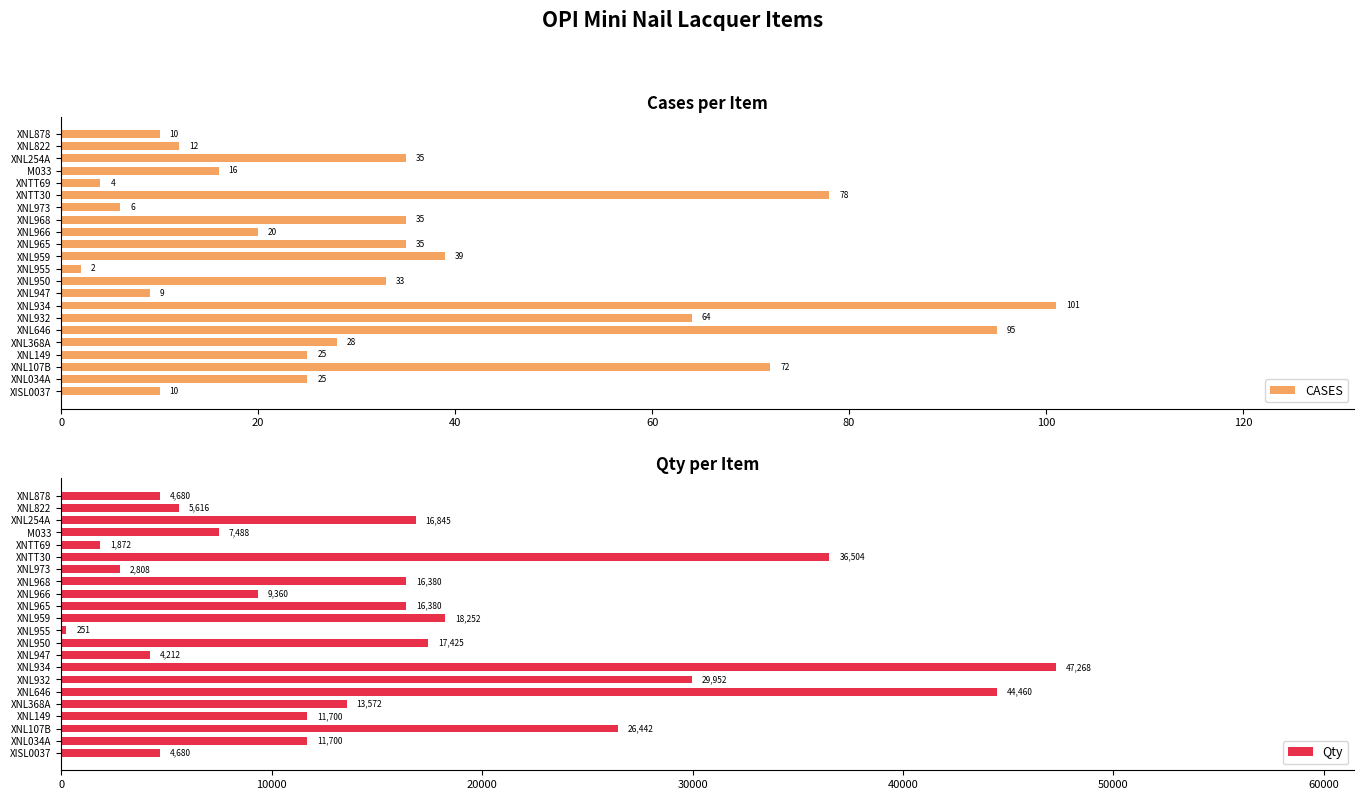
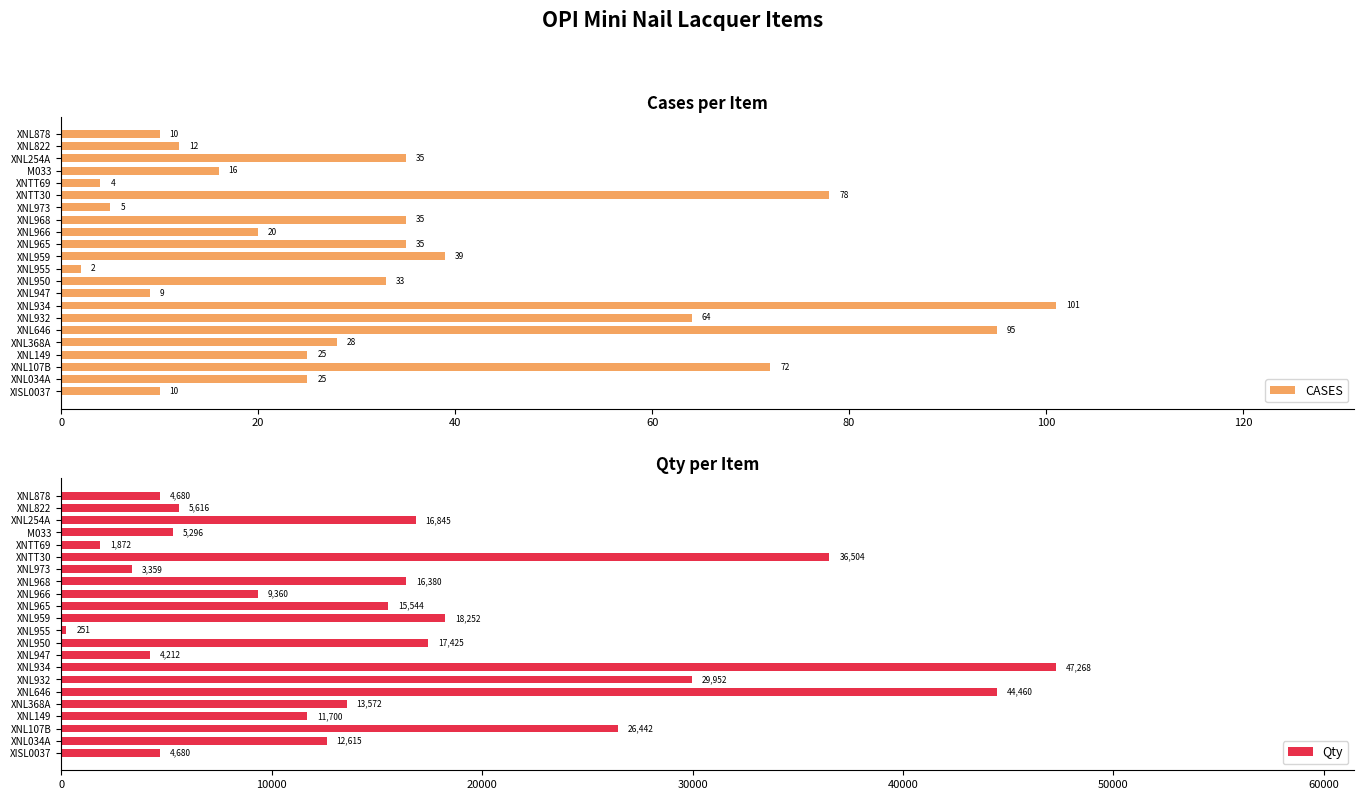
  {
    "Cases per Item": {
      "XNL878": "10",
      "XNL822": "12",
      "XNL254A": "35",
      "M033": "16",
      "XNTT69": "4",
      "XNTT30": "78",
-     "XNL973": "6",
+     "XNL973": "5",
      "XNL968": "35",
      "XNL966": "20",
      "XNL965": "35",
      "XNL959": "39",
      "XNL955": "2",
      "XNL950": "33",
      "XNL947": "9",
      "XNL934": "101",
      "XNL932": "64",
      "XNL646": "95",
      "XNL368A": "28",
      "XNL149": "25",
      "XNL107B": "72",
      "XNL034A": "25",
      "XISL0037": "10"
    },
    "Qty per Item": {
      "XNL878": "4,680",
      "XNL822": "5,616",
      "XNL254A": "16,845",
-     "M033": "7,488",
+     "M033": "5,296",
      "XNTT69": "1,872",
      "XNTT30": "36,504",
-     "XNL973": "2,808",
+     "XNL973": "3,359",
      "XNL968": "16,380",
      "XNL966": "9,360",
-     "XNL965": "16,380",
+     "XNL965": "15,544",
      "XNL959": "18,252",
      "XNL955": "251",
      "XNL950": "17,425",
      "XNL947": "4,212",
      "XNL934": "47,268",
      "XNL932": "29,952",
      "XNL646": "44,460",
      "XNL368A": "13,572",
      "XNL149": "11,700",
      "XNL107B": "26,442",
-     "XNL034A": "11,700",
+     "XNL034A": "12,615",
      "XISL0037": "4,680"
    }
  }
